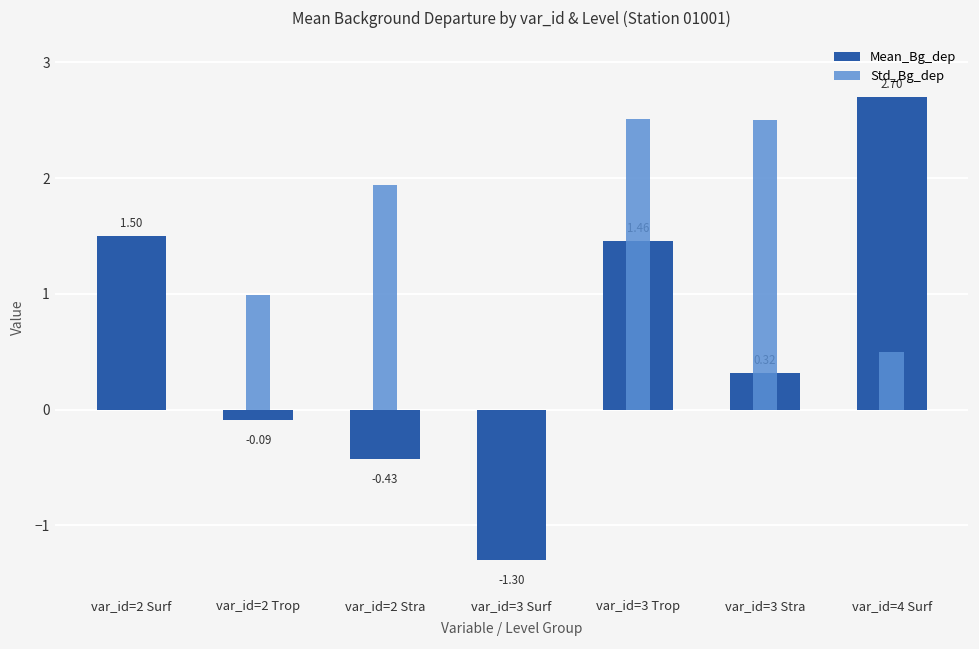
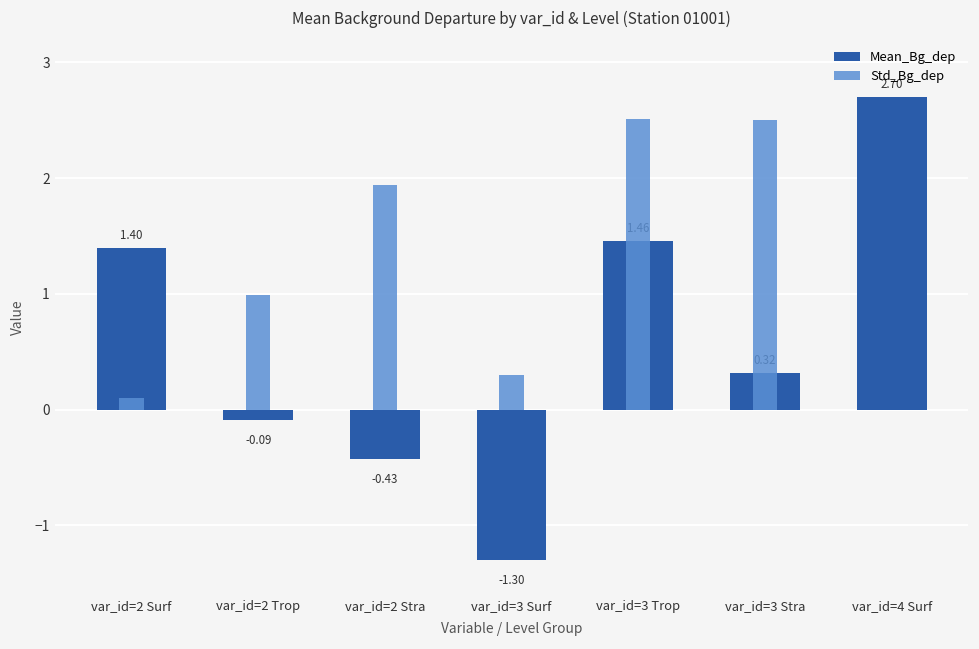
  {
    "Mean_Bg_dep": {
-     "var_id=2 Surf": 1.50,
+     "var_id=2 Surf": 1.40,
      "var_id=2 Trop": -0.09,
      "var_id=2 Stra": -0.43,
      "var_id=3 Surf": -1.30,
      "var_id=4 Surf": 2.70
    },
    "Std_Bg_dep": {
-     "var_id=2 Surf": 0.0,
+     "var_id=2 Surf": 0.1,
      "var_id=2 Trop": 1.0,
      "var_id=2 Stra": 1.94,
-     "var_id=3 Surf": 0.0,
+     "var_id=3 Surf": 0.3,
      "var_id=3 Trop": 2.5,
      "var_id=3 Stra": 2.5,
-     "var_id=4 Surf": 0.5
+     "var_id=4 Surf": 0.0
    }
  }
